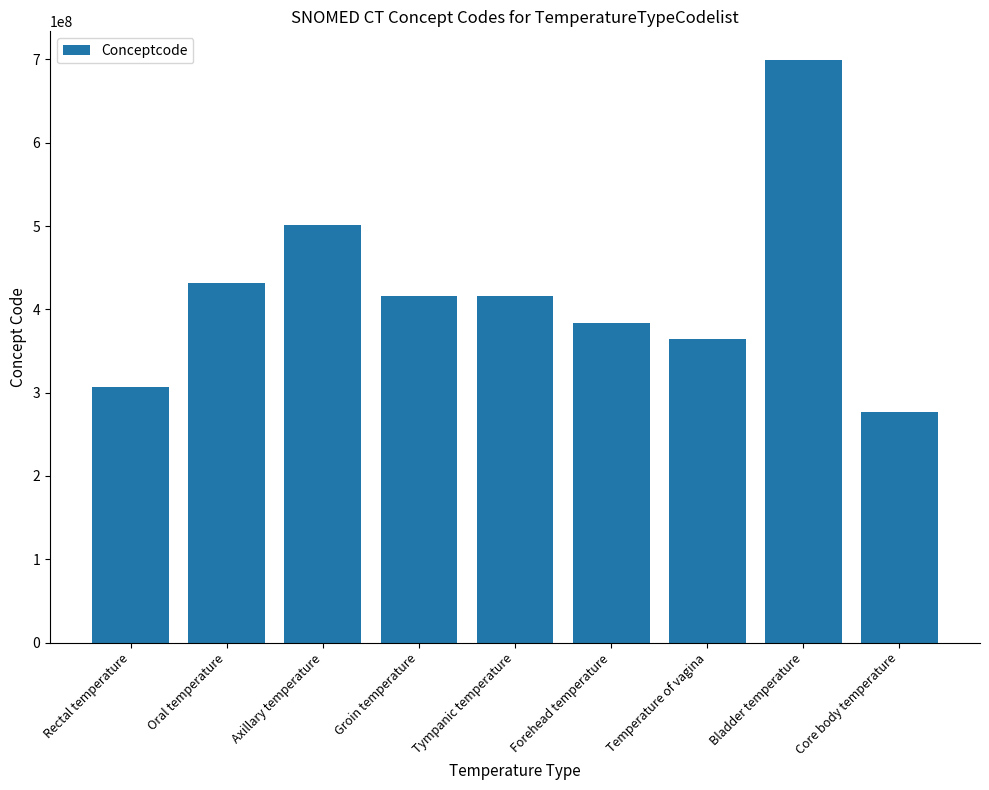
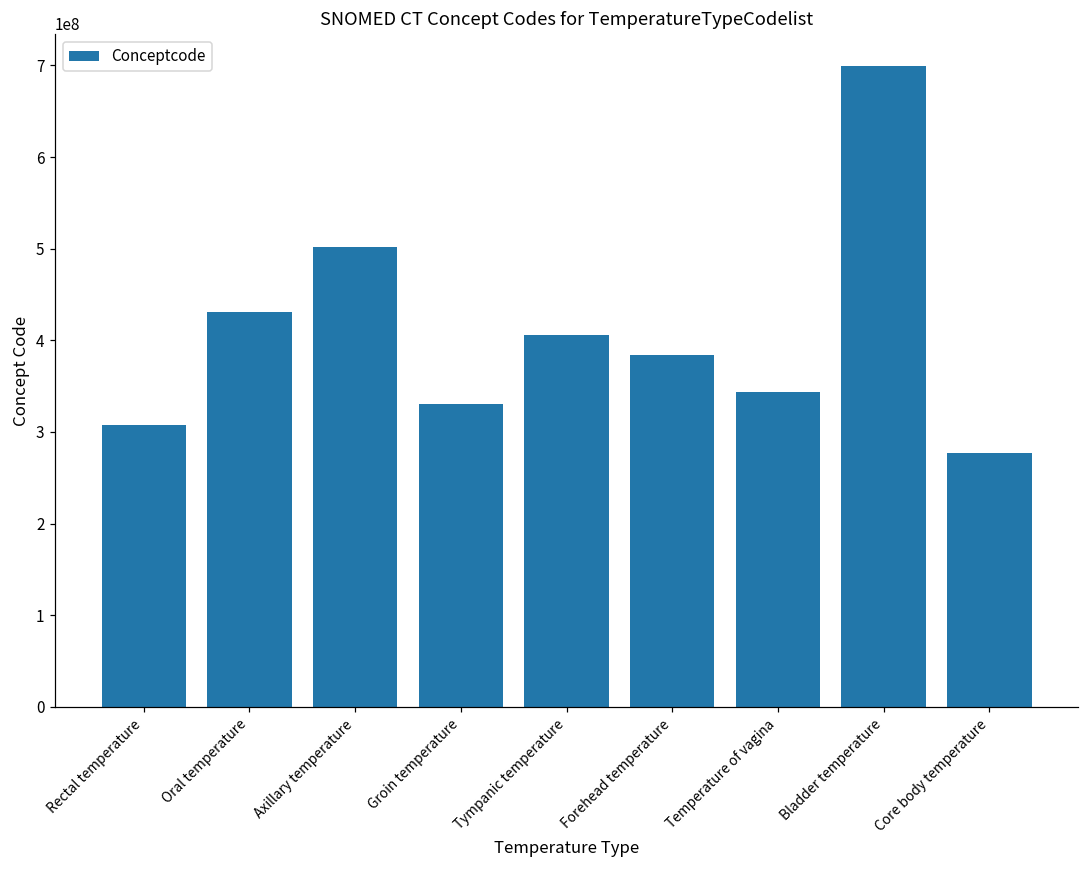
  {
    "Rectal temperature": 310000000,
    "Oral temperature": 430000000,
    "Axillary temperature": 500000000,
-   "Groin temperature": 420000000,
-   "Tympanic temperature": 420000000,
+   "Groin temperature": 330000000,
+   "Tympanic temperature": 410000000,
    "Forehead temperature": 380000000,
-   "Temperature of vagina": 360000000,
+   "Temperature of vagina": 340000000,
    "Bladder temperature": 700000000,
    "Core body temperature": 280000000
  }
